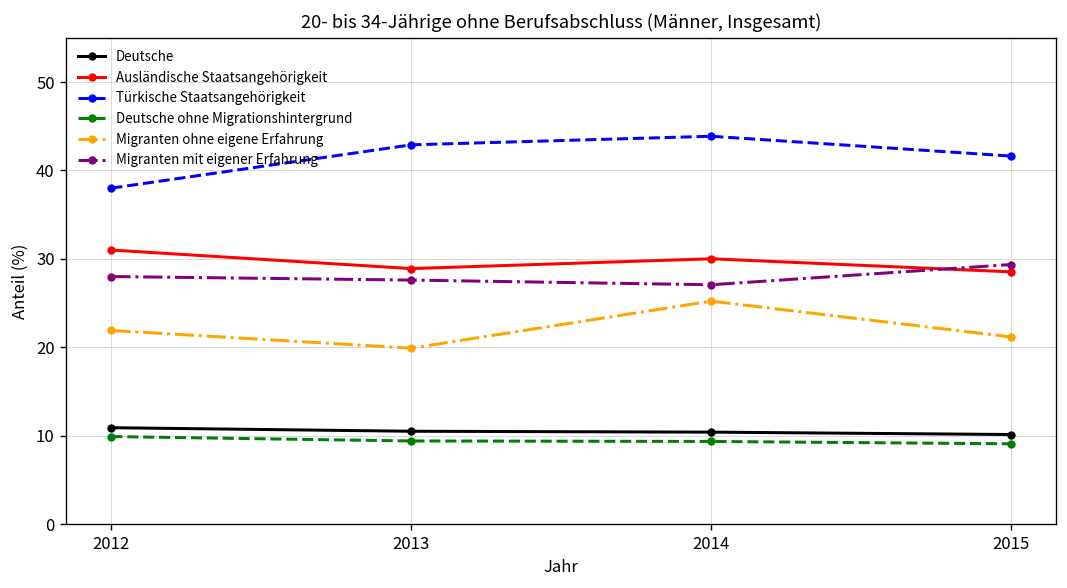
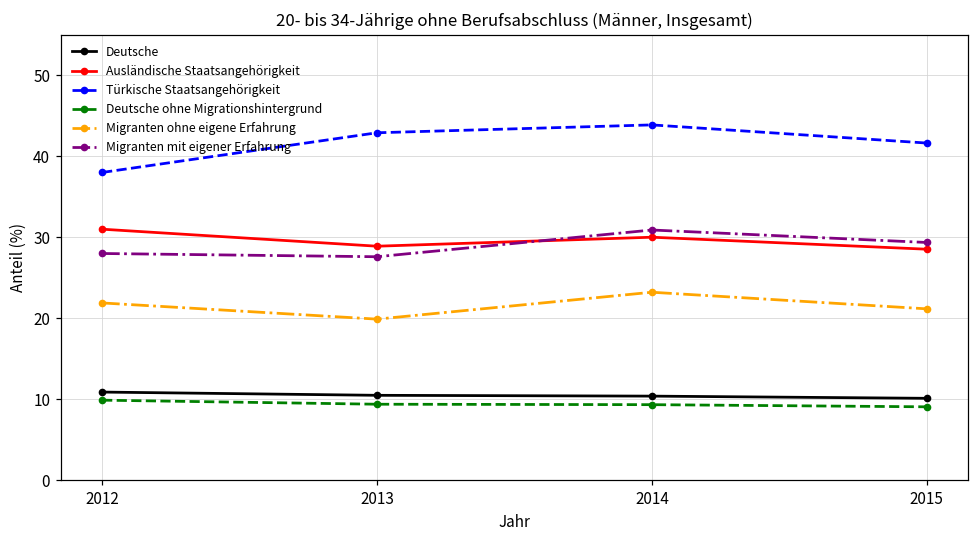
  {
    "Deutsche": {
      "2012": 11,
      "2013": 11,
      "2014": 10,
      "2015": 10
    },
    "Ausländische Staatsangehörigkeit": {
      "2012": 31,
      "2013": 29,
      "2014": 30,
      "2015": 29
    },
    "Türkische Staatsangehörigkeit": {
      "2012": 38,
      "2013": 43,
      "2014": 44,
      "2015": 42
    },
    "Deutsche ohne Migrationshintergrund": {
      "2012": 10,
      "2013": 9,
      "2014": 9,
      "2015": 9
    },
    "Migranten ohne eigene Erfahrung": {
      "2012": 22,
      "2013": 20,
-     "2014": 25,
+     "2014": 23,
      "2015": 21
    },
    "Migranten mit eigener Erfahrung": {
      "2012": 28,
      "2013": 28,
-     "2014": 27,
+     "2014": 31,
      "2015": 29
    }
  }
